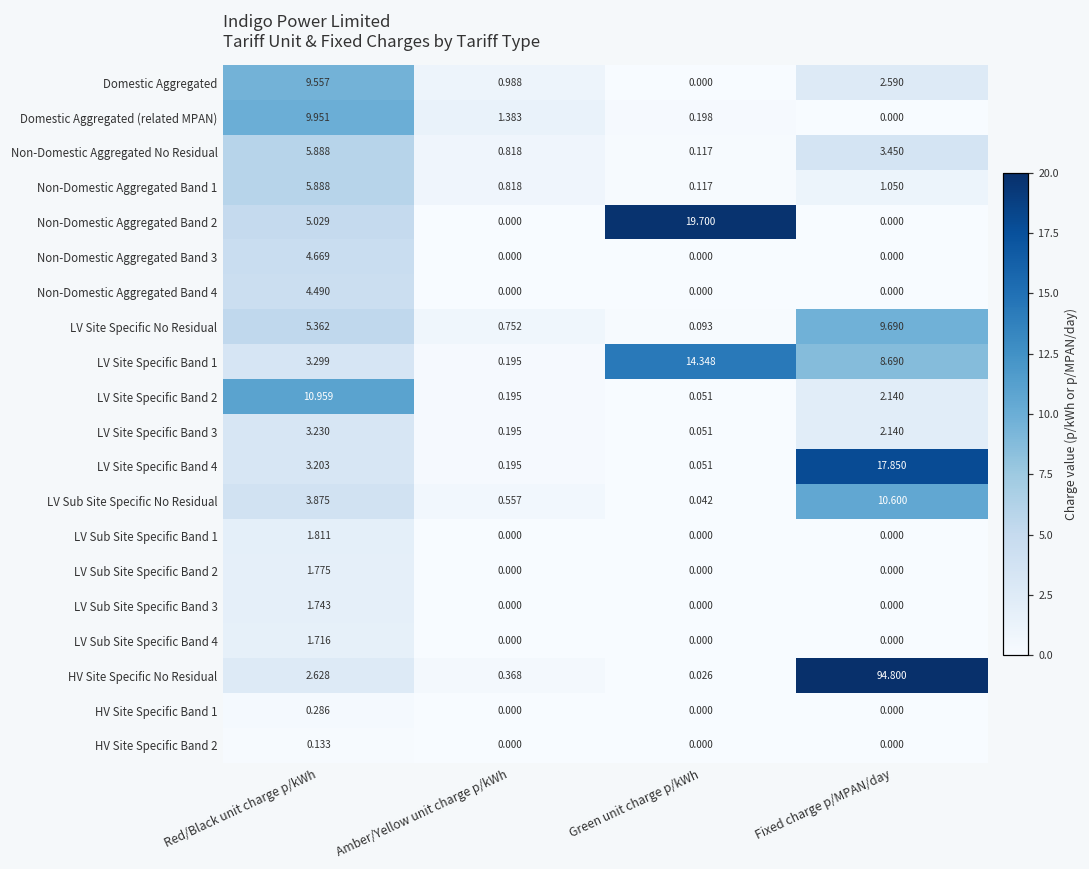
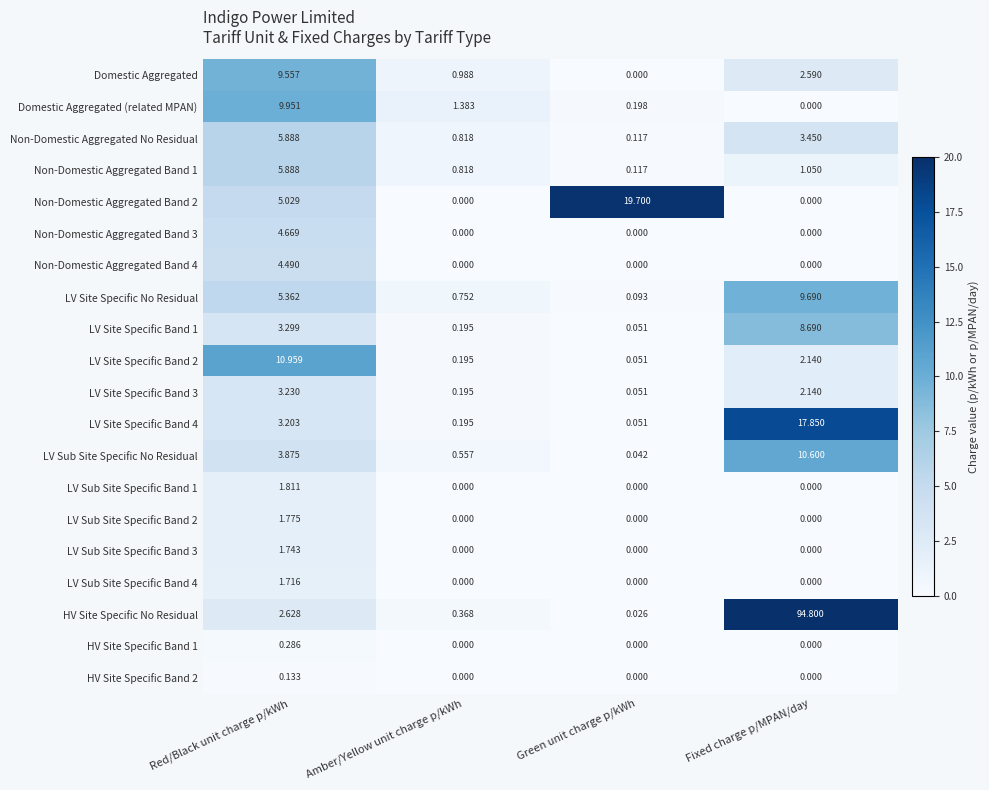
  {
    "Domestic Aggregated": {
      "Red/Black unit charge p/kWh": 9.557,
      "Amber/Yellow unit charge p/kWh": 0.988,
      "Green unit charge p/kWh": 0.000,
      "Fixed charge p/MPAN/day": 2.590
    },
    "Domestic Aggregated (related MPAN)": {
      "Red/Black unit charge p/kWh": 9.951,
      "Amber/Yellow unit charge p/kWh": 1.383,
      "Green unit charge p/kWh": 0.198,
      "Fixed charge p/MPAN/day": 0.000
    },
    "Non-Domestic Aggregated No Residual": {
      "Red/Black unit charge p/kWh": 5.888,
      "Amber/Yellow unit charge p/kWh": 0.818,
      "Green unit charge p/kWh": 0.117,
      "Fixed charge p/MPAN/day": 3.450
    },
    "Non-Domestic Aggregated Band 1": {
      "Red/Black unit charge p/kWh": 5.888,
      "Amber/Yellow unit charge p/kWh": 0.818,
      "Green unit charge p/kWh": 0.117,
      "Fixed charge p/MPAN/day": 1.050
    },
    "Non-Domestic Aggregated Band 2": {
      "Red/Black unit charge p/kWh": 5.029,
      "Amber/Yellow unit charge p/kWh": 0.000,
      "Green unit charge p/kWh": 19.700,
      "Fixed charge p/MPAN/day": 0.000
    },
    "Non-Domestic Aggregated Band 3": {
      "Red/Black unit charge p/kWh": 4.669,
      "Amber/Yellow unit charge p/kWh": 0.000,
      "Green unit charge p/kWh": 0.000,
      "Fixed charge p/MPAN/day": 0.000
    },
    "Non-Domestic Aggregated Band 4": {
      "Red/Black unit charge p/kWh": 4.490,
      "Amber/Yellow unit charge p/kWh": 0.000,
      "Green unit charge p/kWh": 0.000,
      "Fixed charge p/MPAN/day": 0.000
    },
    "LV Site Specific No Residual": {
      "Red/Black unit charge p/kWh": 5.362,
      "Amber/Yellow unit charge p/kWh": 0.752,
      "Green unit charge p/kWh": 0.093,
      "Fixed charge p/MPAN/day": 9.690
    },
    "LV Site Specific Band 1": {
      "Red/Black unit charge p/kWh": 3.299,
      "Amber/Yellow unit charge p/kWh": 0.195,
-     "Green unit charge p/kWh": 14.348,
+     "Green unit charge p/kWh": 0.051,
      "Fixed charge p/MPAN/day": 8.690
    },
    "LV Site Specific Band 2": {
      "Red/Black unit charge p/kWh": 10.959,
      "Amber/Yellow unit charge p/kWh": 0.195,
      "Green unit charge p/kWh": 0.051,
      "Fixed charge p/MPAN/day": 2.140
    },
    "LV Site Specific Band 3": {
      "Red/Black unit charge p/kWh": 3.230,
      "Amber/Yellow unit charge p/kWh": 0.195,
      "Green unit charge p/kWh": 0.051,
      "Fixed charge p/MPAN/day": 2.140
    },
    "LV Site Specific Band 4": {
      "Red/Black unit charge p/kWh": 3.203,
      "Amber/Yellow unit charge p/kWh": 0.195,
      "Green unit charge p/kWh": 0.051,
      "Fixed charge p/MPAN/day": 17.850
    },
    "LV Sub Site Specific No Residual": {
      "Red/Black unit charge p/kWh": 3.875,
      "Amber/Yellow unit charge p/kWh": 0.557,
      "Green unit charge p/kWh": 0.042,
      "Fixed charge p/MPAN/day": 10.600
    },
    "LV Sub Site Specific Band 1": {
      "Red/Black unit charge p/kWh": 1.811,
      "Amber/Yellow unit charge p/kWh": 0.000,
      "Green unit charge p/kWh": 0.000,
      "Fixed charge p/MPAN/day": 0.000
    },
    "LV Sub Site Specific Band 2": {
      "Red/Black unit charge p/kWh": 1.775,
      "Amber/Yellow unit charge p/kWh": 0.000,
      "Green unit charge p/kWh": 0.000,
      "Fixed charge p/MPAN/day": 0.000
    },
    "LV Sub Site Specific Band 3": {
      "Red/Black unit charge p/kWh": 1.743,
      "Amber/Yellow unit charge p/kWh": 0.000,
      "Green unit charge p/kWh": 0.000,
      "Fixed charge p/MPAN/day": 0.000
    },
    "LV Sub Site Specific Band 4": {
      "Red/Black unit charge p/kWh": 1.716,
      "Amber/Yellow unit charge p/kWh": 0.000,
      "Green unit charge p/kWh": 0.000,
      "Fixed charge p/MPAN/day": 0.000
    },
    "HV Site Specific No Residual": {
      "Red/Black unit charge p/kWh": 2.628,
      "Amber/Yellow unit charge p/kWh": 0.368,
      "Green unit charge p/kWh": 0.026,
      "Fixed charge p/MPAN/day": 94.800
    },
    "HV Site Specific Band 1": {
      "Red/Black unit charge p/kWh": 0.286,
      "Amber/Yellow unit charge p/kWh": 0.000,
      "Green unit charge p/kWh": 0.000,
      "Fixed charge p/MPAN/day": 0.000
    },
    "HV Site Specific Band 2": {
      "Red/Black unit charge p/kWh": 0.133,
      "Amber/Yellow unit charge p/kWh": 0.000,
      "Green unit charge p/kWh": 0.000,
      "Fixed charge p/MPAN/day": 0.000
    }
  }
